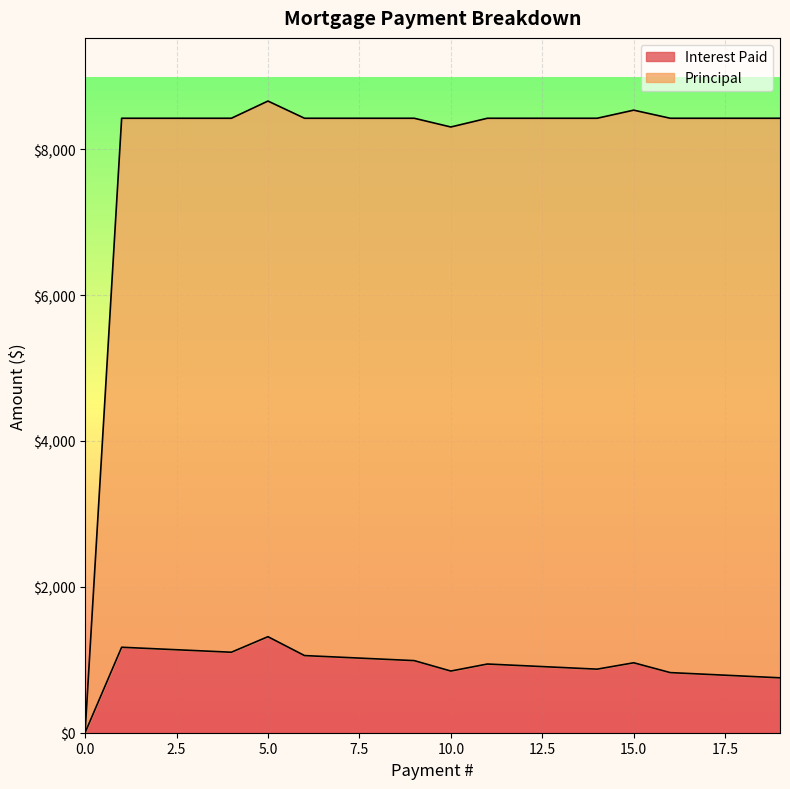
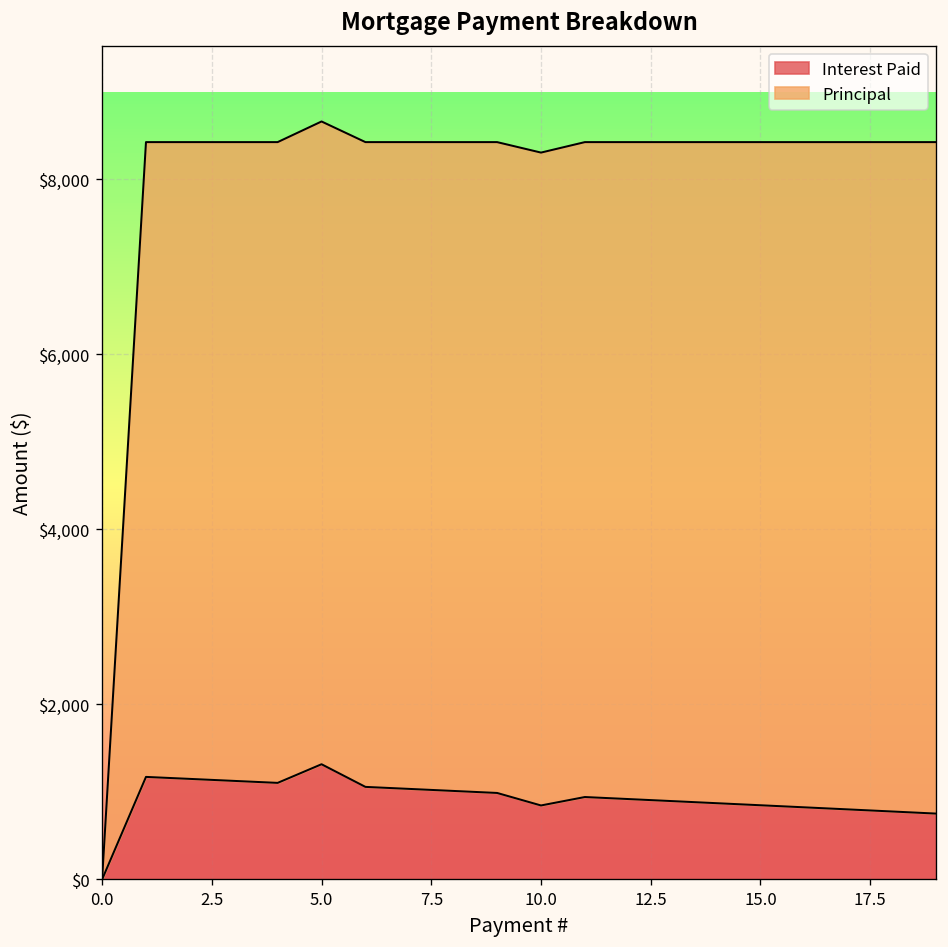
  {
    "Interest Paid": {
      "5.0": "$1,300",
      "10.0": "$800",
-     "15.0": "$1,000"
+     "15.0": "$800"
    },
    "Principal": {
      "5.0": "$7,300",
      "10.0": "$7,500",
      "15.0": "$7,600"
    }
  }
